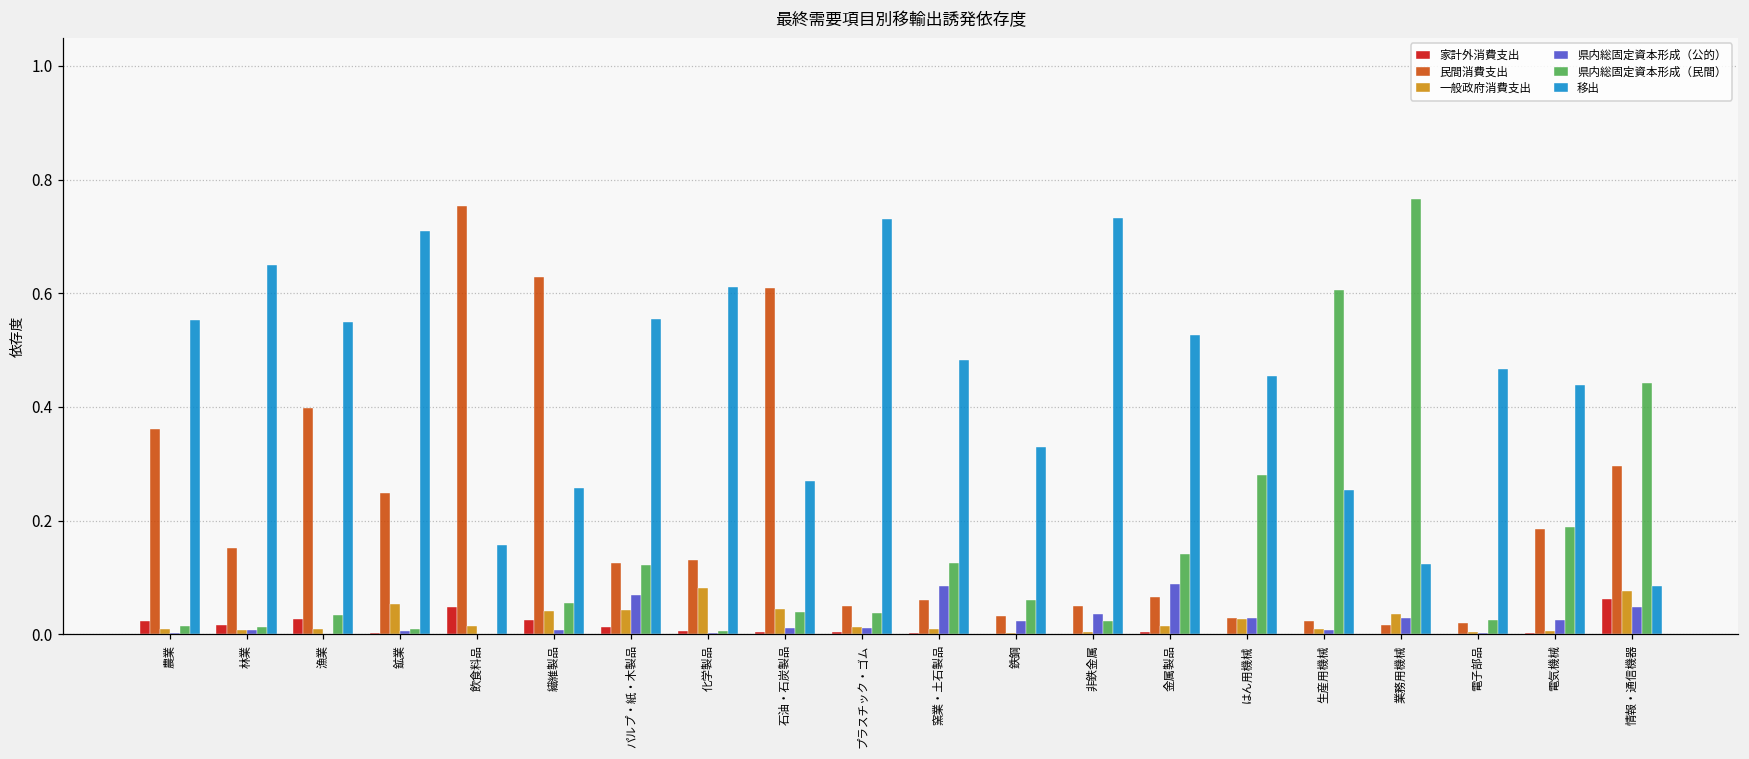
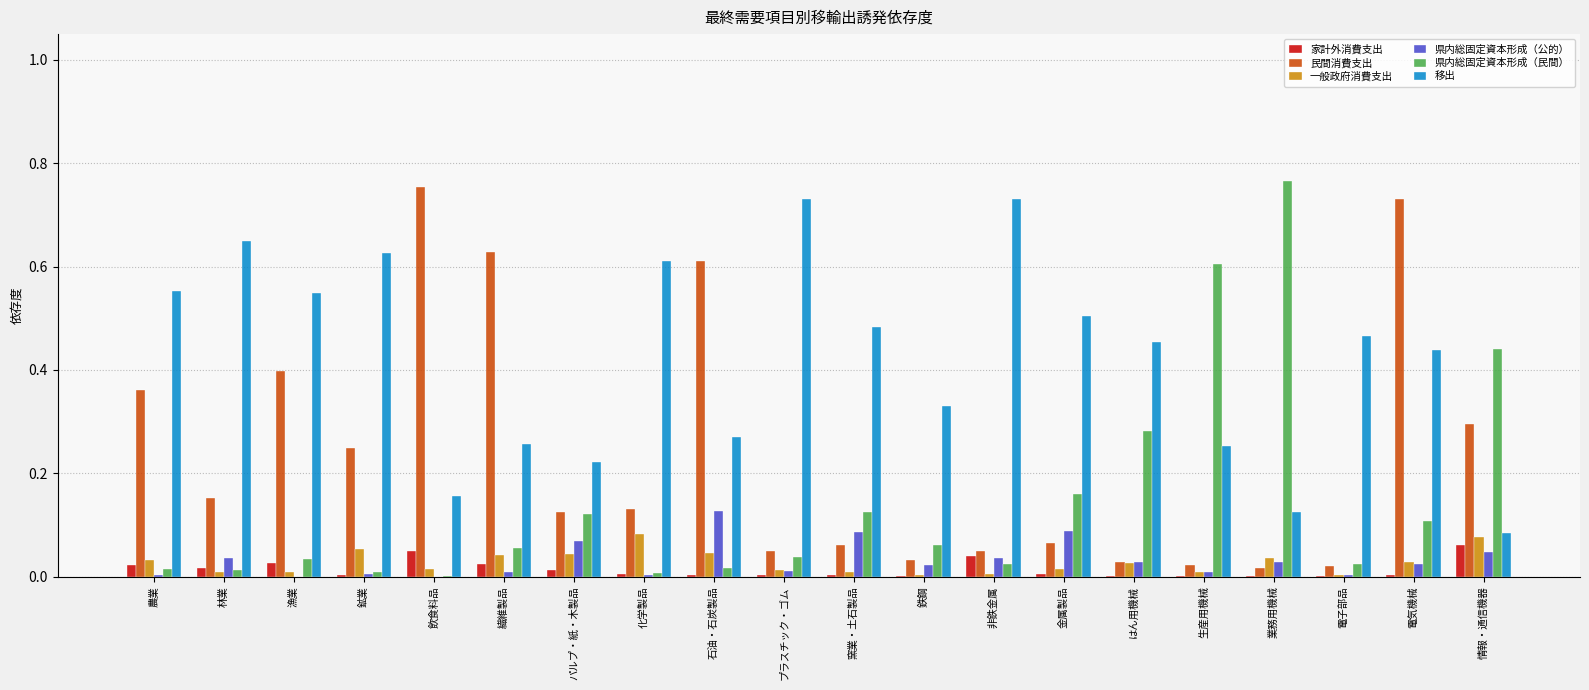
  {
    "家計外消費支出": {
      "農業": 0.02,
      "林業": 0.02,
      "漁業": 0.03,
      "飲食料品": 0.05,
      "繊維製品": 0.02,
      "パルプ・紙・木製品": 0.01,
      "化学製品": 0.01,
-     "非鉄金属": 0.00,
+     "非鉄金属": 0.04,
      "情報・通信機器": 0.06
    },
    "民間消費支出": {
      "農業": 0.36,
      "林業": 0.15,
      "漁業": 0.40,
      "鉱業": 0.25,
      "飲食料品": 0.75,
      "繊維製品": 0.63,
      "パルプ・紙・木製品": 0.13,
      "化学製品": 0.13,
      "石油・石炭製品": 0.61,
      "プラスチック・ゴム": 0.05,
      "窯業・土石製品": 0.06,
      "鉄鋼": 0.03,
      "非鉄金属": 0.05,
      "金属製品": 0.07,
      "はん用機械": 0.03,
      "生産用機械": 0.02,
      "業務用機械": 0.02,
      "電子部品": 0.02,
-     "電気機械": 0.19,
+     "電気機械": 0.73,
      "情報・通信機器": 0.30
    },
    "一般政府消費支出": {
-     "農業": 0.01,
+     "農業": 0.03,
      "林業": 0.01,
      "漁業": 0.01,
      "鉱業": 0.05,
      "飲食料品": 0.01,
      "繊維製品": 0.04,
      "パルプ・紙・木製品": 0.04,
      "化学製品": 0.08,
      "石油・石炭製品": 0.05,
      "プラスチック・ゴム": 0.01,
      "窯業・土石製品": 0.01,
      "金属製品": 0.01,
      "はん用機械": 0.03,
      "生産用機械": 0.01,
      "業務用機械": 0.04,
-     "電気機械": 0.01,
+     "電気機械": 0.03,
      "情報・通信機器": 0.08
    },
    "県内総固定資本形成（公的）": {
-     "林業": 0.01,
+     "林業": 0.04,
      "鉱業": 0.01,
      "繊維製品": 0.01,
      "パルプ・紙・木製品": 0.07,
-     "石油・石炭製品": 0.01,
+     "石油・石炭製品": 0.13,
      "プラスチック・ゴム": 0.01,
      "窯業・土石製品": 0.09,
      "鉄鋼": 0.02,
      "非鉄金属": 0.04,
      "金属製品": 0.09,
      "はん用機械": 0.03,
      "生産用機械": 0.01,
      "業務用機械": 0.03,
      "電気機械": 0.03,
      "情報・通信機器": 0.05
    },
    "県内総固定資本形成（民間）": {
      "農業": 0.02,
      "林業": 0.01,
      "漁業": 0.03,
      "鉱業": 0.01,
      "繊維製品": 0.05,
      "パルプ・紙・木製品": 0.12,
      "化学製品": 0.01,
-     "石油・石炭製品": 0.04,
+     "石油・石炭製品": 0.02,
      "プラスチック・ゴム": 0.04,
      "窯業・土石製品": 0.12,
      "鉄鋼": 0.06,
      "非鉄金属": 0.02,
-     "金属製品": 0.14,
+     "金属製品": 0.16,
      "はん用機械": 0.28,
      "生産用機械": 0.61,
      "業務用機械": 0.77,
      "電子部品": 0.02,
-     "電気機械": 0.19,
+     "電気機械": 0.11,
      "情報・通信機器": 0.44
    },
    "移出": {
      "農業": 0.55,
      "林業": 0.65,
      "漁業": 0.55,
-     "鉱業": 0.71,
+     "鉱業": 0.63,
      "飲食料品": 0.16,
      "繊維製品": 0.26,
-     "パルプ・紙・木製品": 0.56,
+     "パルプ・紙・木製品": 0.22,
      "化学製品": 0.61,
      "石油・石炭製品": 0.27,
      "プラスチック・ゴム": 0.73,
      "窯業・土石製品": 0.48,
      "鉄鋼": 0.33,
      "非鉄金属": 0.73,
-     "金属製品": 0.53,
+     "金属製品": 0.51,
      "はん用機械": 0.45,
      "生産用機械": 0.25,
      "業務用機械": 0.12,
      "電子部品": 0.47,
      "電気機械": 0.44,
      "情報・通信機器": 0.08
    }
  }
